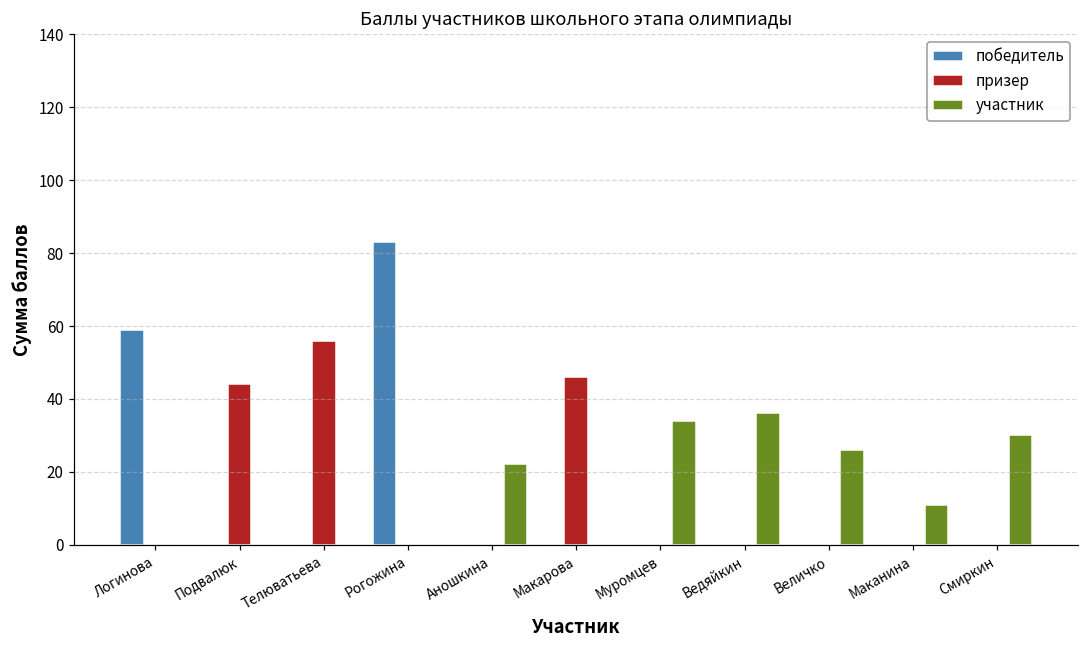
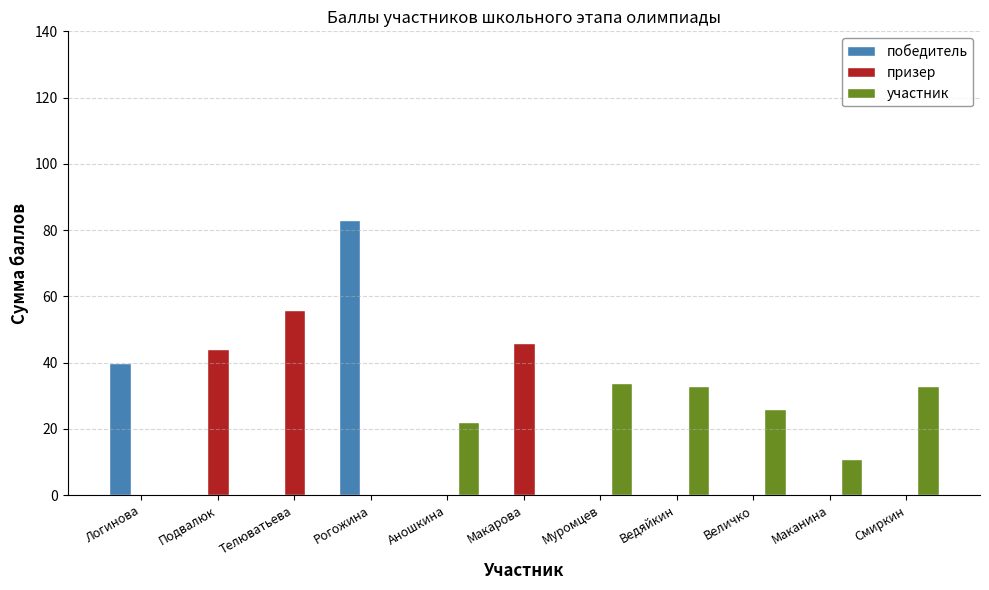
  {
    "победитель": {
-     "Логинова": 59,
+     "Логинова": 40,
      "Подвалюк": 0,
      "Телюватьева": 0,
      "Рогожина": 83,
      "Аношкина": 0,
      "Макарова": 0,
      "Муромцев": 0,
      "Ведяйкин": 0,
      "Величко": 0,
      "Маканина": 0,
      "Смиркин": 0
    },
    "призер": {
      "Логинова": 0,
      "Подвалюк": 44,
      "Телюватьева": 56,
      "Рогожина": 0,
      "Аношкина": 0,
      "Макарова": 46,
      "Муромцев": 0,
      "Ведяйкин": 0,
      "Величко": 0,
      "Маканина": 0,
      "Смиркин": 0
    },
    "участник": {
      "Логинова": 0,
      "Подвалюк": 0,
      "Телюватьева": 0,
      "Рогожина": 0,
      "Аношкина": 22,
      "Макарова": 0,
      "Муромцев": 34,
-     "Ведяйкин": 36,
+     "Ведяйкин": 33,
      "Величко": 26,
      "Маканина": 11,
-     "Смиркин": 30
+     "Смиркин": 33
    }
  }
